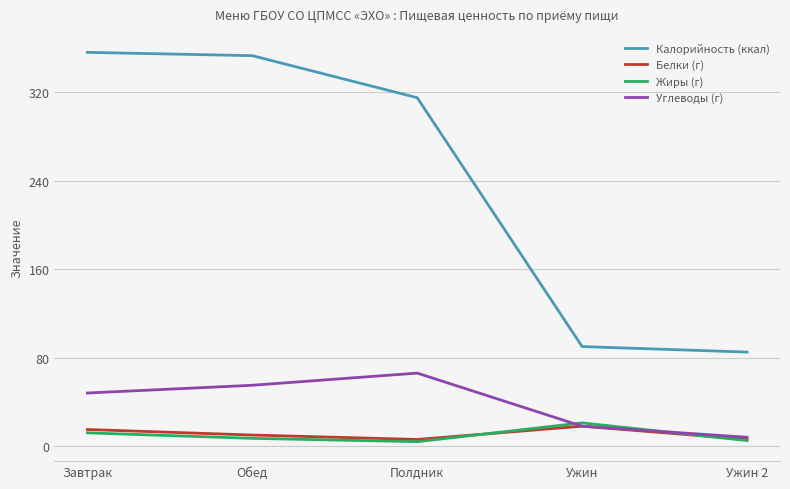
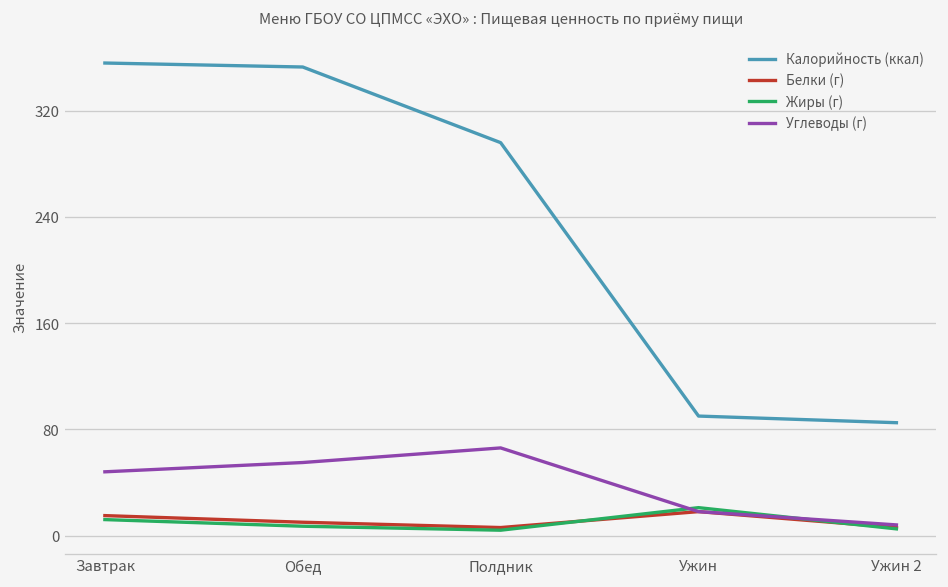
  {
    "Калорийность (ккал)": {
      "Завтрак": 356,
      "Обед": 353,
-     "Полдник": 315,
+     "Полдник": 296,
      "Ужин": 90,
      "Ужин 2": 85
    },
    "Белки (г)": {
      "Завтрак": 15,
      "Обед": 10
    },
    "Жиры (г)": {
      "Завтрак": 12,
      "Обед": 7,
      "Ужин": 21
    },
    "Углеводы (г)": {
      "Завтрак": 48,
      "Обед": 55,
      "Полдник": 66
    }
  }
